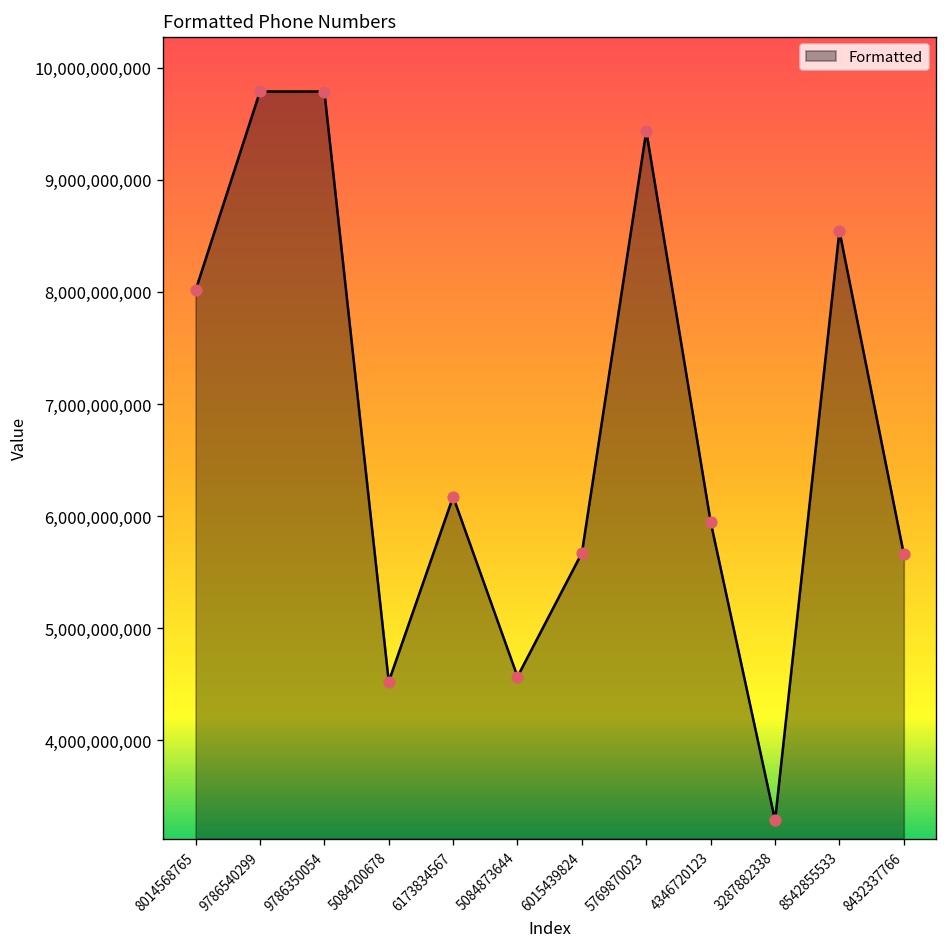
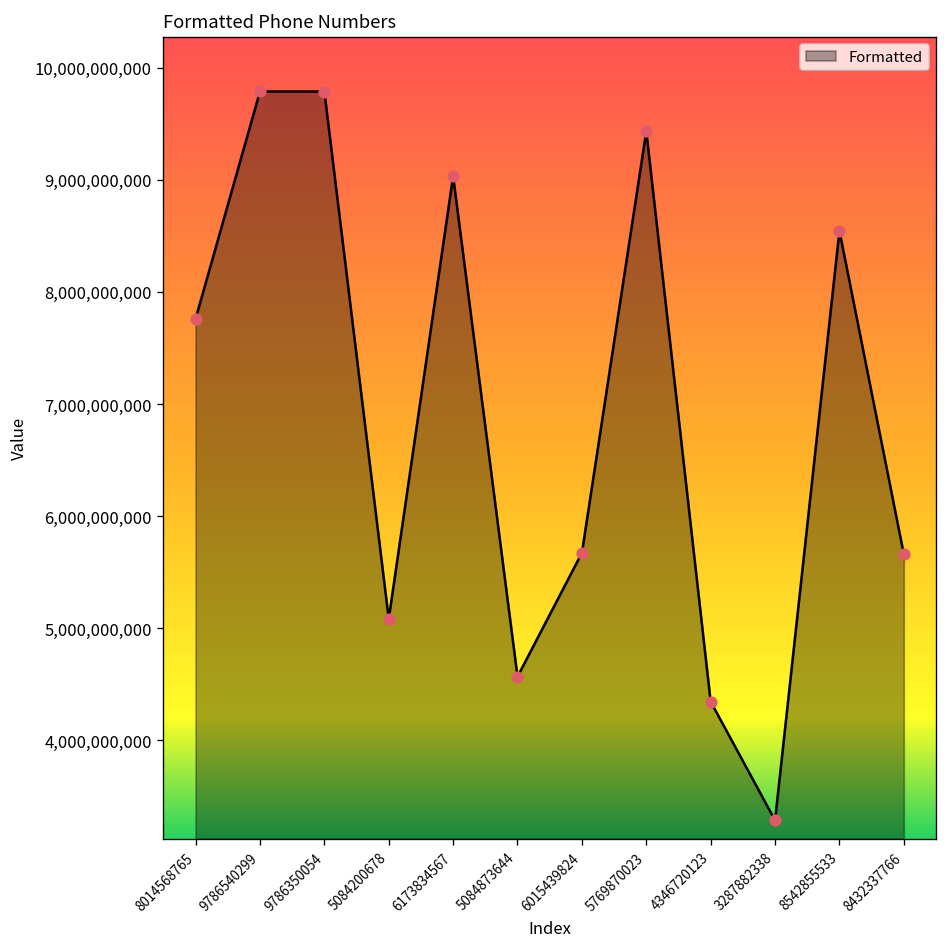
  {
-   "8014568765": "8,000,000,000",
+   "8014568765": "7,800,000,000",
    "9786540299": "9,800,000,000",
    "9786350054": "9,800,000,000",
-   "5084200678": "4,500,000,000",
-   "6173834567": "6,200,000,000",
+   "5084200678": "5,100,000,000",
+   "6173834567": "9,000,000,000",
    "5084873644": "4,600,000,000",
    "6015439824": "5,700,000,000",
    "5769870023": "9,400,000,000",
-   "4346720123": "5,900,000,000",
+   "4346720123": "4,300,000,000",
    "3287882338": "3,300,000,000",
    "8542855533": "8,500,000,000",
    "8432337766": "5,700,000,000"
  }
